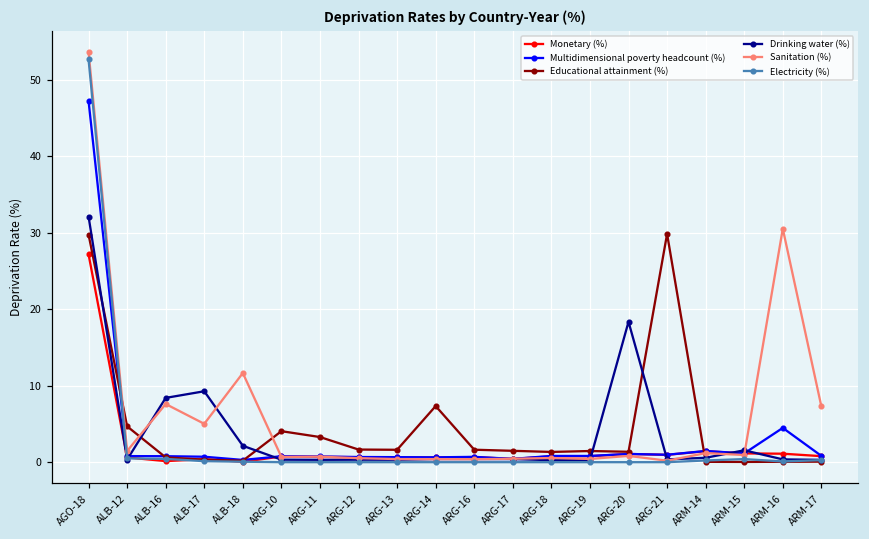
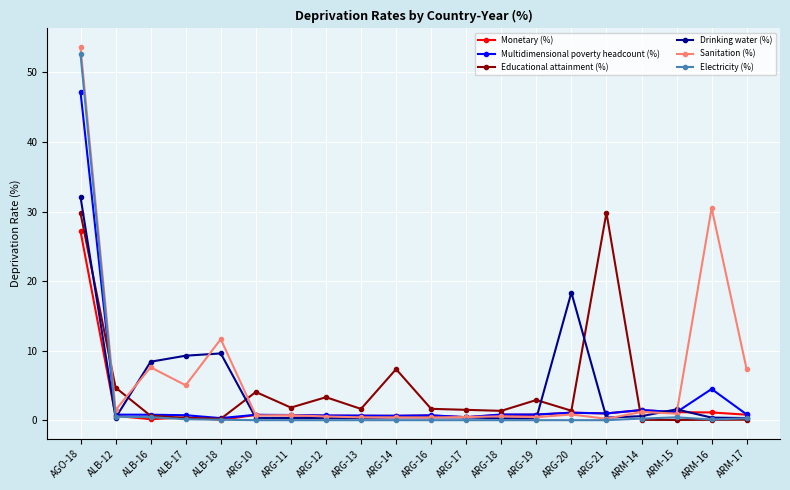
  {
    "Monetary (%)": {
      "AGO-18": 27,
      "ARM-16": 1
    },
    "Multidimensional poverty headcount (%)": {
      "AGO-18": 47,
      "ARM-16": 4
    },
    "Educational attainment (%)": {
      "AGO-18": 30,
      "ALB-12": 5,
      "ARG-10": 4,
-     "ARG-11": 3,
-     "ARG-12": 2,
+     "ARG-11": 2,
+     "ARG-12": 3,
      "ARG-13": 2,
      "ARG-14": 7,
      "ARG-16": 2,
      "ARG-17": 1,
      "ARG-18": 1,
-     "ARG-19": 1,
+     "ARG-19": 3,
      "ARG-21": 30,
      "ARM-15": 0
    },
    "Drinking water (%)": {
      "AGO-18": 32,
      "ALB-16": 8,
      "ALB-17": 9,
-     "ALB-18": 2,
+     "ALB-18": 10,
      "ARG-20": 18,
      "ARM-15": 2
    },
    "Sanitation (%)": {
      "AGO-18": 54,
      "ALB-12": 1,
      "ALB-16": 8,
      "ALB-17": 5,
      "ALB-18": 12,
      "ARM-16": 31,
      "ARM-17": 7
    },
    "Electricity (%)": {
      "AGO-18": 53,
      "ARG-14": 0,
      "ARG-16": 0,
      "ARG-17": 0,
      "ARG-20": 0,
      "ARM-15": 0
    }
  }
